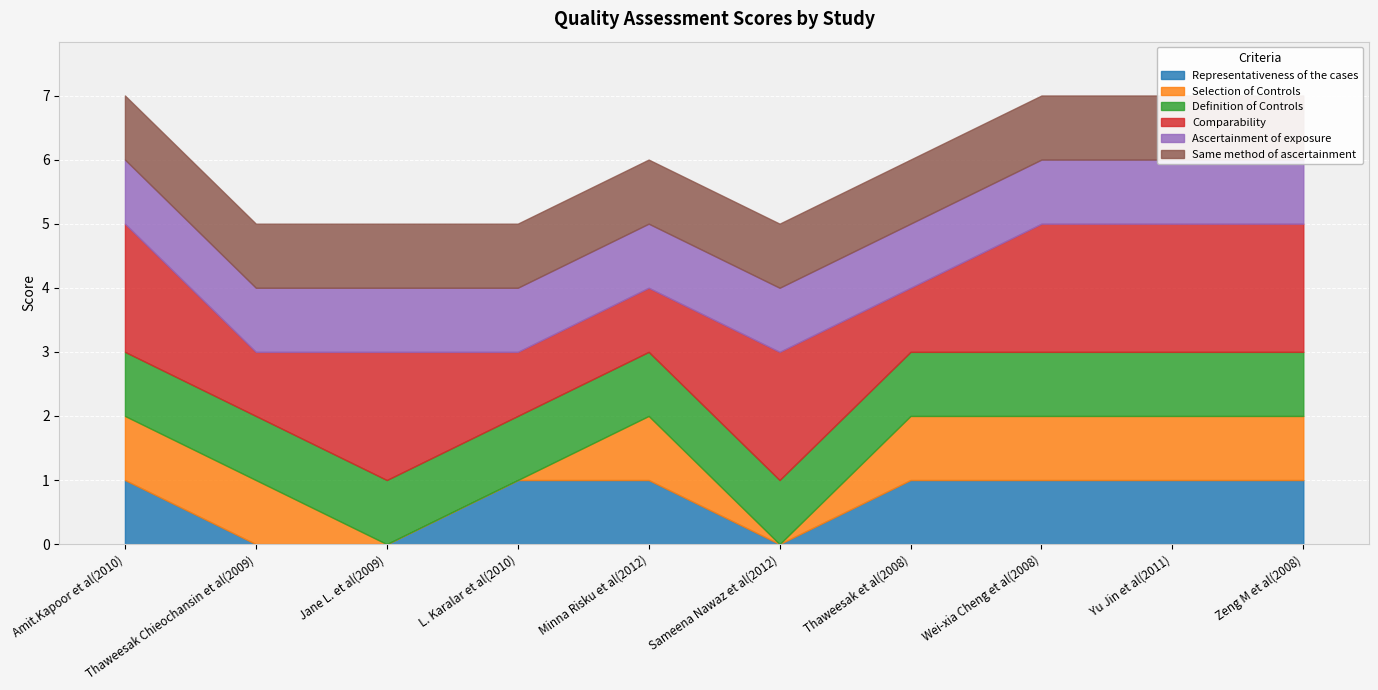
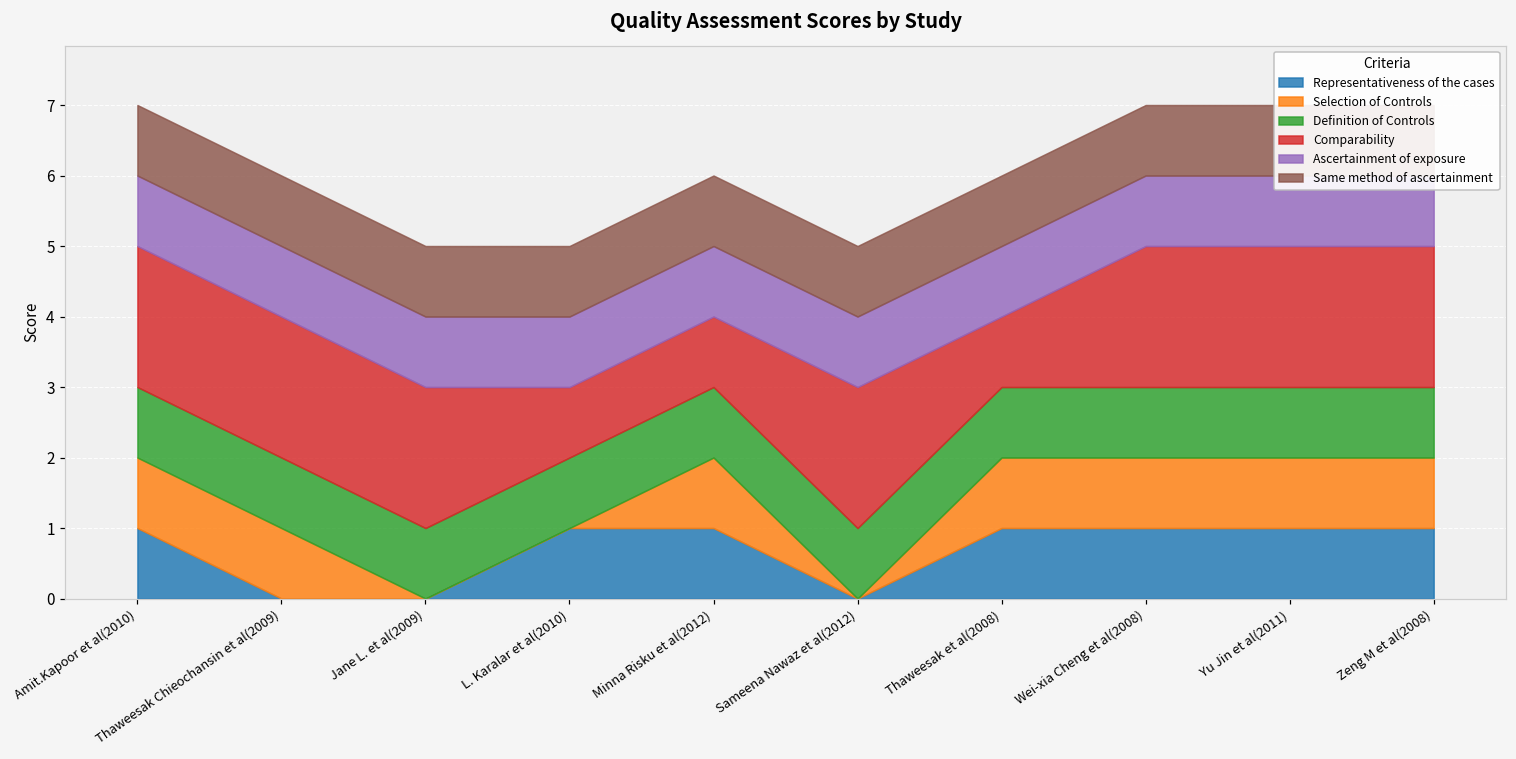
  {
    "Representativeness of the cases": {
      "Amit.Kapoor et al(2010)": 1,
      "Thaweesak Chieochansin et al(2009)": 0,
      "Minna Risku et al(2012)": 1,
      "Thaweesak et al(2008)": 1,
      "Wei-xia Cheng et al(2008)": 1,
      "Yu Jin et al(2011)": 1,
      "Zeng M et al(2008)": 1
    },
    "Definition of Controls": {
      "Amit.Kapoor et al(2010)": 1,
      "Thaweesak Chieochansin et al(2009)": 1,
      "Jane L. et al(2009)": 1,
      "L. Karalar et al(2010)": 1,
      "Minna Risku et al(2012)": 1,
      "Sameena Nawaz et al(2012)": 1,
      "Thaweesak et al(2008)": 1,
      "Wei-xia Cheng et al(2008)": 1,
      "Yu Jin et al(2011)": 1,
      "Zeng M et al(2008)": 1
    },
    "Comparability": {
      "Amit.Kapoor et al(2010)": 2,
-     "Thaweesak Chieochansin et al(2009)": 1,
+     "Thaweesak Chieochansin et al(2009)": 2,
      "Jane L. et al(2009)": 2,
      "L. Karalar et al(2010)": 1,
      "Minna Risku et al(2012)": 1,
      "Sameena Nawaz et al(2012)": 2,
      "Thaweesak et al(2008)": 1,
      "Wei-xia Cheng et al(2008)": 2,
      "Yu Jin et al(2011)": 2,
      "Zeng M et al(2008)": 2
    },
    "Ascertainment of exposure": {
      "Amit.Kapoor et al(2010)": 1,
      "Thaweesak Chieochansin et al(2009)": 1,
      "Jane L. et al(2009)": 1,
      "L. Karalar et al(2010)": 1,
      "Minna Risku et al(2012)": 1,
      "Sameena Nawaz et al(2012)": 1,
      "Thaweesak et al(2008)": 1,
      "Wei-xia Cheng et al(2008)": 1
    },
    "Same method of ascertainment": {
      "Amit.Kapoor et al(2010)": 1,
      "Thaweesak Chieochansin et al(2009)": 1,
      "Jane L. et al(2009)": 1,
      "L. Karalar et al(2010)": 1,
      "Minna Risku et al(2012)": 1,
      "Sameena Nawaz et al(2012)": 1,
      "Thaweesak et al(2008)": 1,
      "Wei-xia Cheng et al(2008)": 1
    }
  }
